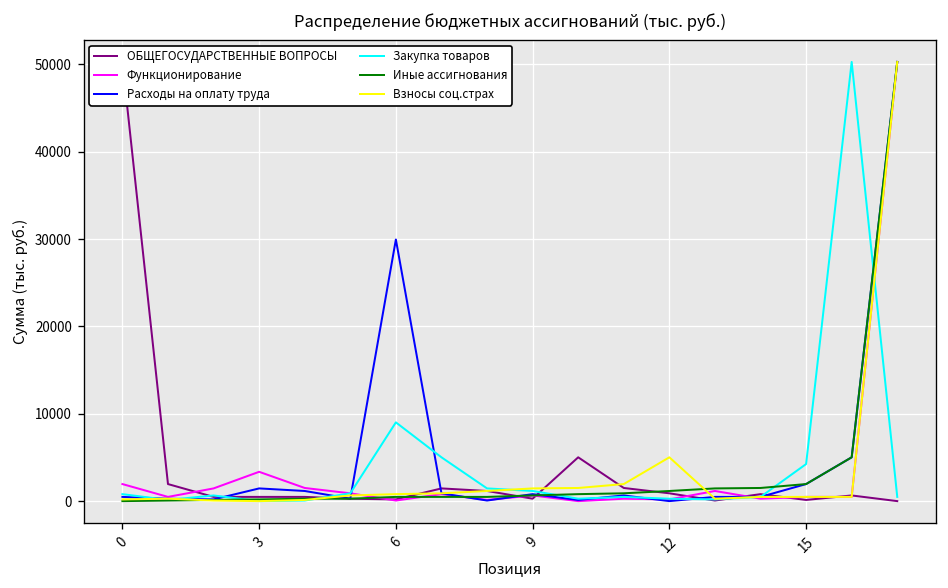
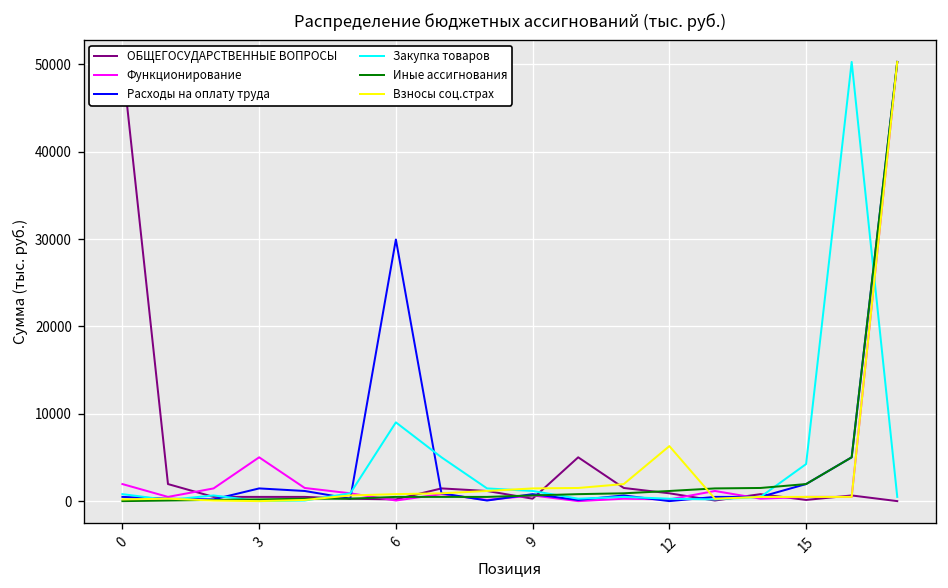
  {
    "ОБЩЕГОСУДАРСТВЕННЫЕ ВОПРОСЫ": {
      "9": 0
    },
    "Функционирование": {
      "0": 2000,
-     "3": 3000
+     "3": 5000
    },
    "Расходы на оплату труда": {
      "3": 1000,
      "6": 30000
    },
    "Закупка товаров": {
      "6": 9000,
      "15": 4000
    },
    "Взносы соц.страх": {
-     "12": 5000
+     "12": 6000
    }
  }
